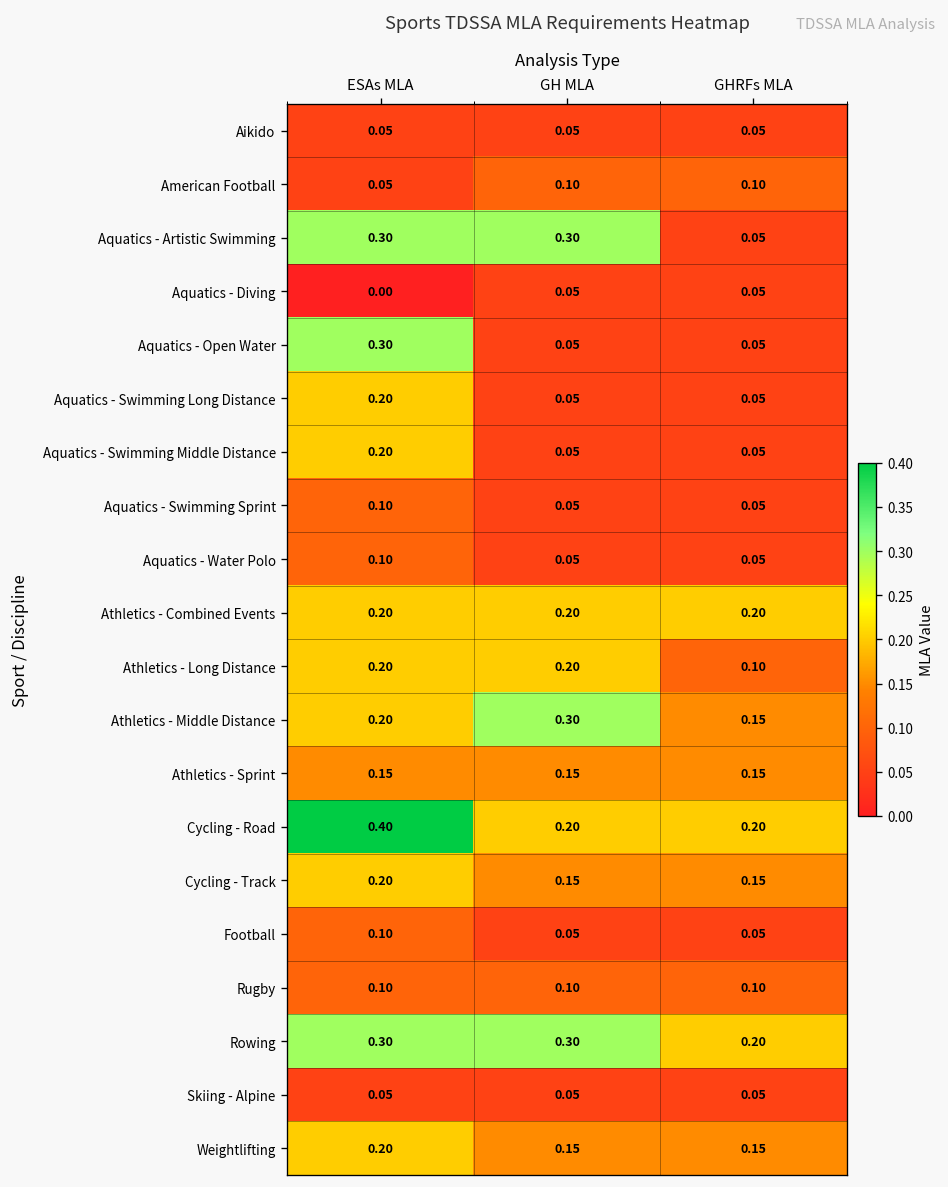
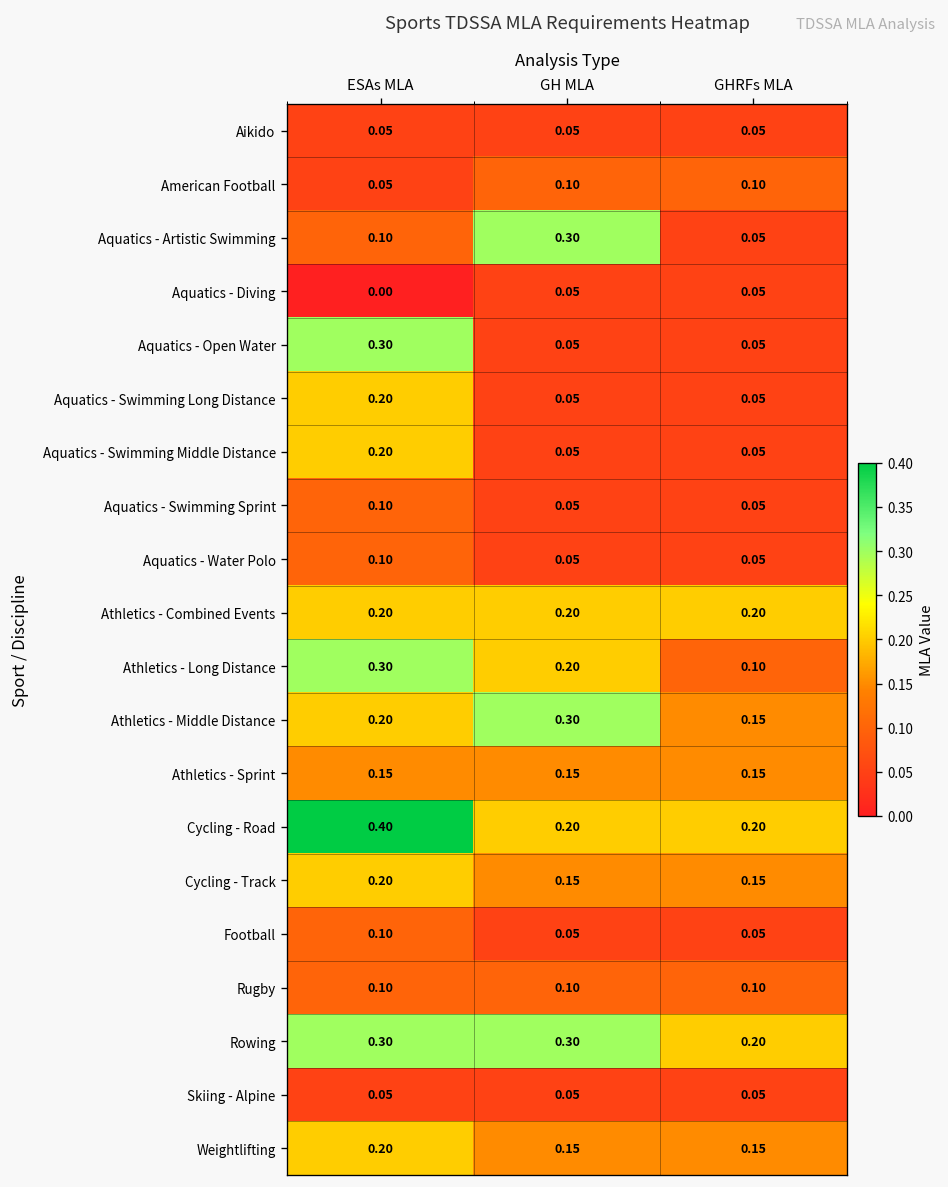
  {
    "Aikido": {
      "ESAs MLA": 0.05,
      "GH MLA": 0.05,
      "GHRFs MLA": 0.05
    },
    "American Football": {
      "ESAs MLA": 0.05,
      "GH MLA": 0.10,
      "GHRFs MLA": 0.10
    },
    "Aquatics - Artistic Swimming": {
-     "ESAs MLA": 0.30,
+     "ESAs MLA": 0.10,
      "GH MLA": 0.30,
      "GHRFs MLA": 0.05
    },
    "Aquatics - Diving": {
      "ESAs MLA": 0.00,
      "GH MLA": 0.05,
      "GHRFs MLA": 0.05
    },
    "Aquatics - Open Water": {
      "ESAs MLA": 0.30,
      "GH MLA": 0.05,
      "GHRFs MLA": 0.05
    },
    "Aquatics - Swimming Long Distance": {
      "ESAs MLA": 0.20,
      "GH MLA": 0.05,
      "GHRFs MLA": 0.05
    },
    "Aquatics - Swimming Middle Distance": {
      "ESAs MLA": 0.20,
      "GH MLA": 0.05,
      "GHRFs MLA": 0.05
    },
    "Aquatics - Swimming Sprint": {
      "ESAs MLA": 0.10,
      "GH MLA": 0.05,
      "GHRFs MLA": 0.05
    },
    "Aquatics - Water Polo": {
      "ESAs MLA": 0.10,
      "GH MLA": 0.05,
      "GHRFs MLA": 0.05
    },
    "Athletics - Combined Events": {
      "ESAs MLA": 0.20,
      "GH MLA": 0.20,
      "GHRFs MLA": 0.20
    },
    "Athletics - Long Distance": {
-     "ESAs MLA": 0.20,
+     "ESAs MLA": 0.30,
      "GH MLA": 0.20,
      "GHRFs MLA": 0.10
    },
    "Athletics - Middle Distance": {
      "ESAs MLA": 0.20,
      "GH MLA": 0.30,
      "GHRFs MLA": 0.15
    },
    "Athletics - Sprint": {
      "ESAs MLA": 0.15,
      "GH MLA": 0.15,
      "GHRFs MLA": 0.15
    },
    "Cycling - Road": {
      "ESAs MLA": 0.40,
      "GH MLA": 0.20,
      "GHRFs MLA": 0.20
    },
    "Cycling - Track": {
      "ESAs MLA": 0.20,
      "GH MLA": 0.15,
      "GHRFs MLA": 0.15
    },
    "Football": {
      "ESAs MLA": 0.10,
      "GH MLA": 0.05,
      "GHRFs MLA": 0.05
    },
    "Rugby": {
      "ESAs MLA": 0.10,
      "GH MLA": 0.10,
      "GHRFs MLA": 0.10
    },
    "Rowing": {
      "ESAs MLA": 0.30,
      "GH MLA": 0.30,
      "GHRFs MLA": 0.20
    },
    "Skiing - Alpine": {
      "ESAs MLA": 0.05,
      "GH MLA": 0.05,
      "GHRFs MLA": 0.05
    },
    "Weightlifting": {
      "ESAs MLA": 0.20,
      "GH MLA": 0.15,
      "GHRFs MLA": 0.15
    }
  }
